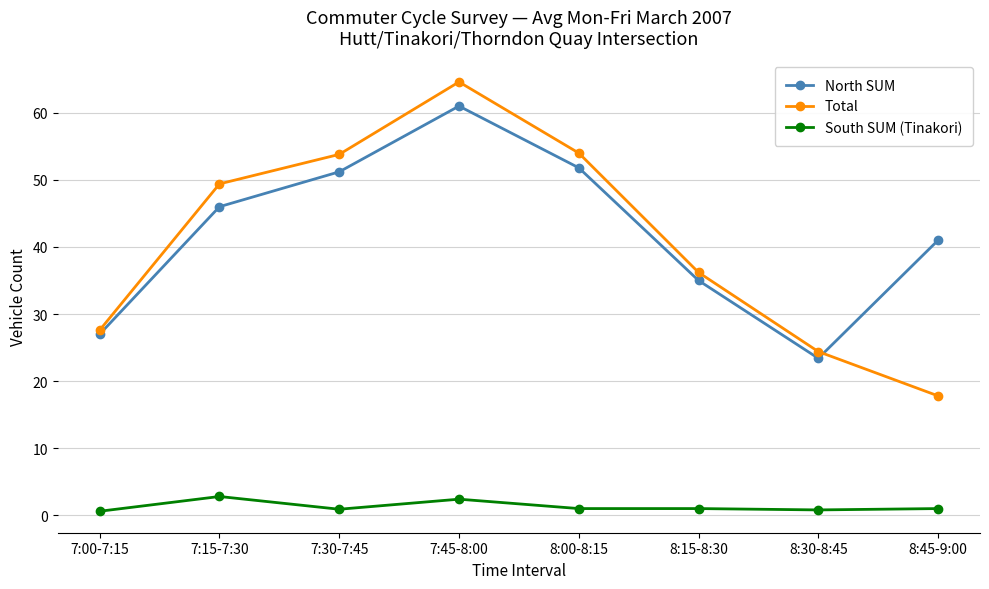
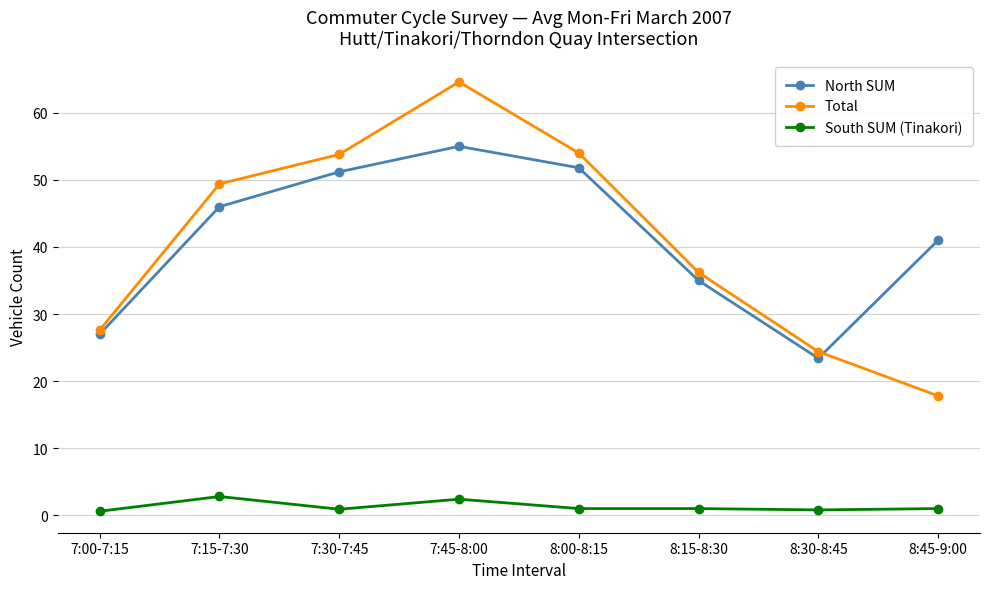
  {
    "North SUM": {
      "7:00-7:15": 27,
      "7:15-7:30": 46,
      "7:30-7:45": 51,
-     "7:45-8:00": 61,
+     "7:45-8:00": 55,
      "8:00-8:15": 52,
      "8:15-8:30": 35,
      "8:30-8:45": 23,
      "8:45-9:00": 41
    },
    "Total": {
      "7:00-7:15": 28,
      "7:15-7:30": 49,
      "7:30-7:45": 54,
      "7:45-8:00": 65,
      "8:00-8:15": 54,
      "8:15-8:30": 36,
      "8:30-8:45": 24,
      "8:45-9:00": 18
    },
    "South SUM (Tinakori)": {
      "7:00-7:15": 1,
      "7:15-7:30": 3,
      "7:30-7:45": 1,
      "7:45-8:00": 2,
      "8:00-8:15": 1,
      "8:15-8:30": 1,
      "8:30-8:45": 1,
      "8:45-9:00": 1
    }
  }
